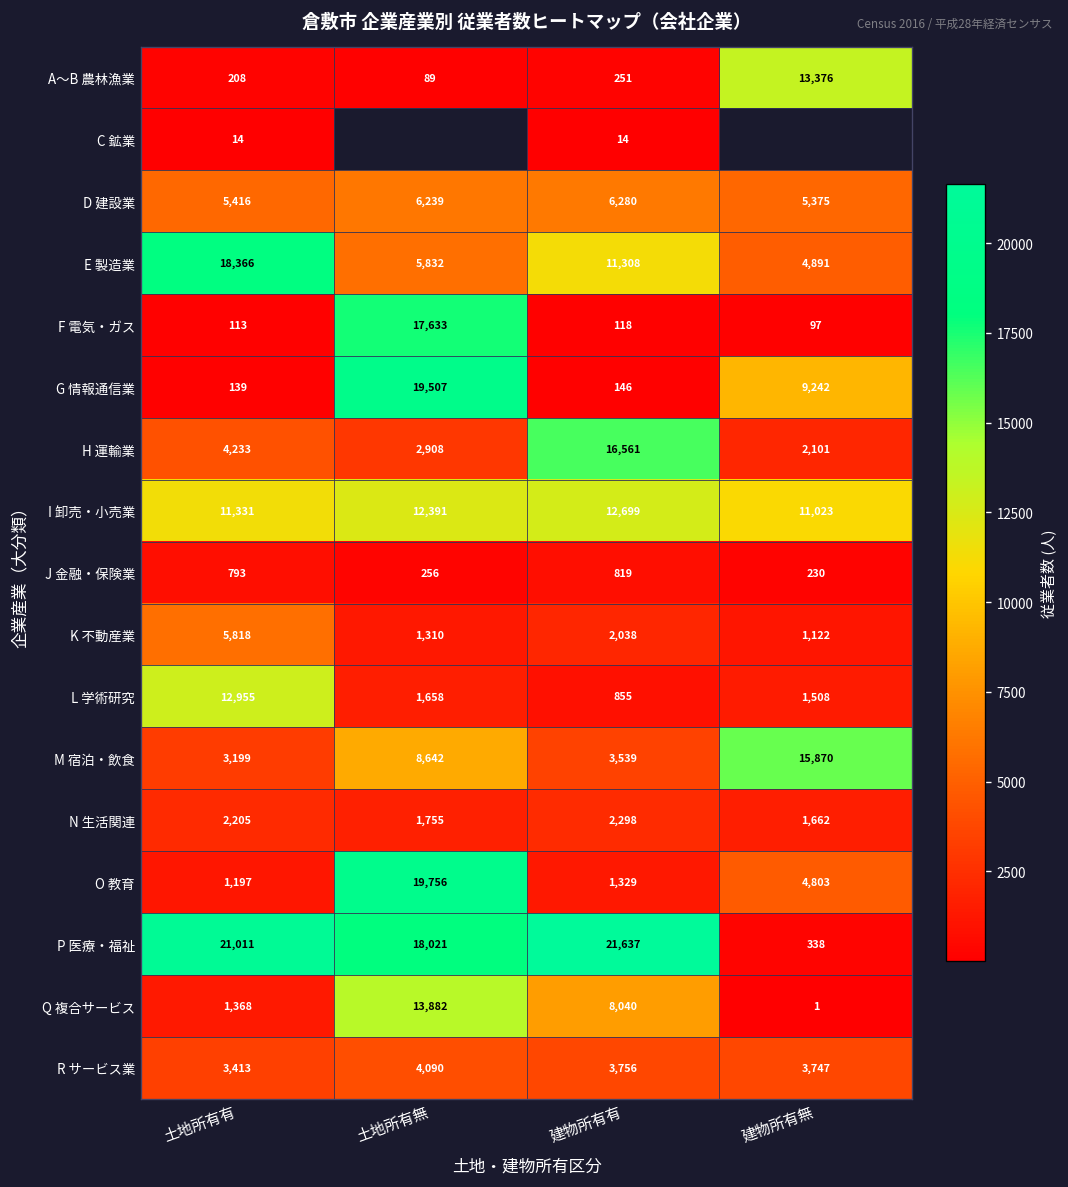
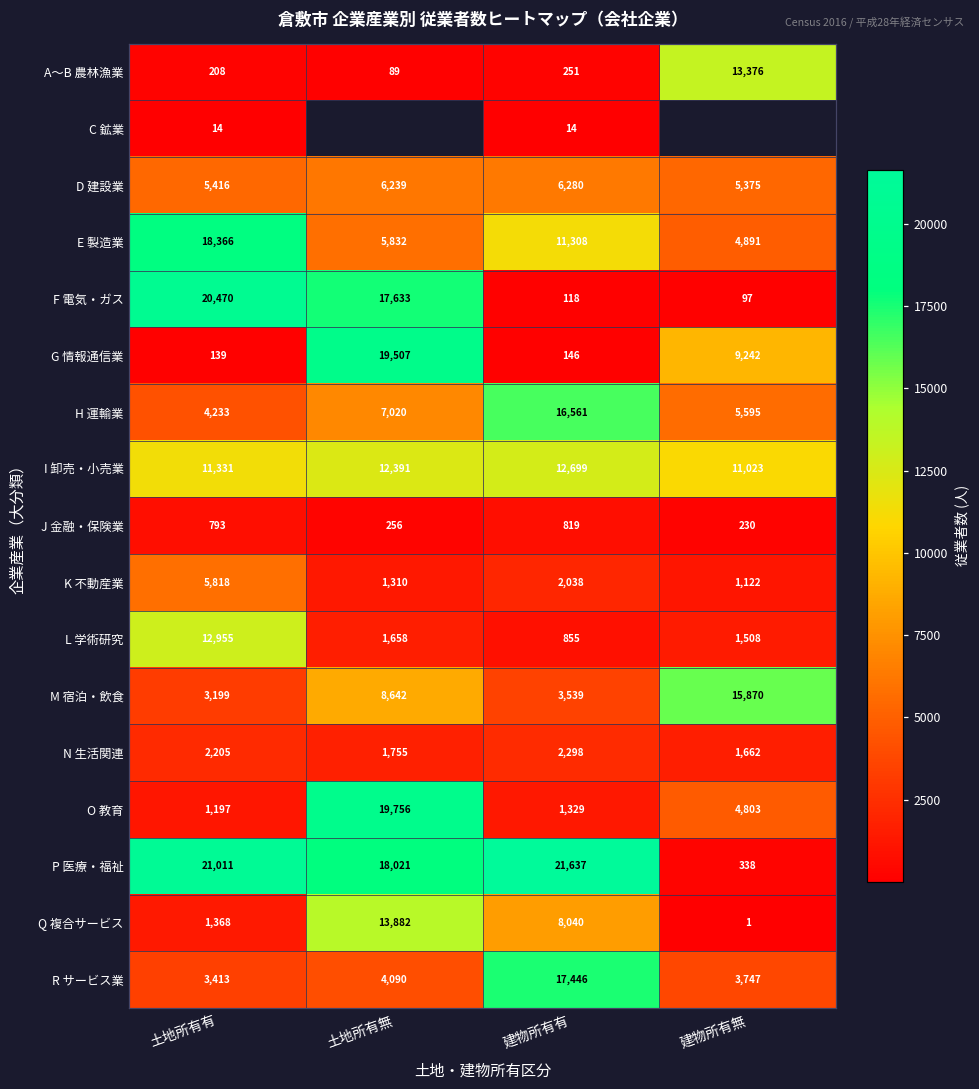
  {
    "A～B 農林漁業": {
      "土地所有有": "208",
      "土地所有無": "89",
      "建物所有有": "251",
      "建物所有無": "13,376"
    },
    "C 鉱業": {
      "土地所有有": "14",
      "建物所有有": "14"
    },
    "D 建設業": {
      "土地所有有": "5,416",
      "土地所有無": "6,239",
      "建物所有有": "6,280",
      "建物所有無": "5,375"
    },
    "E 製造業": {
      "土地所有有": "18,366",
      "土地所有無": "5,832",
      "建物所有有": "11,308",
      "建物所有無": "4,891"
    },
    "F 電気・ガス": {
-     "土地所有有": "113",
+     "土地所有有": "20,470",
      "土地所有無": "17,633",
      "建物所有有": "118",
      "建物所有無": "97"
    },
    "G 情報通信業": {
      "土地所有有": "139",
      "土地所有無": "19,507",
      "建物所有有": "146",
      "建物所有無": "9,242"
    },
    "H 運輸業": {
      "土地所有有": "4,233",
-     "土地所有無": "2,908",
+     "土地所有無": "7,020",
      "建物所有有": "16,561",
-     "建物所有無": "2,101"
+     "建物所有無": "5,595"
    },
    "I 卸売・小売業": {
      "土地所有有": "11,331",
      "土地所有無": "12,391",
      "建物所有有": "12,699",
      "建物所有無": "11,023"
    },
    "J 金融・保険業": {
      "土地所有有": "793",
      "土地所有無": "256",
      "建物所有有": "819",
      "建物所有無": "230"
    },
    "K 不動産業": {
      "土地所有有": "5,818",
      "土地所有無": "1,310",
      "建物所有有": "2,038",
      "建物所有無": "1,122"
    },
    "L 学術研究": {
      "土地所有有": "12,955",
      "土地所有無": "1,658",
      "建物所有有": "855",
      "建物所有無": "1,508"
    },
    "M 宿泊・飲食": {
      "土地所有有": "3,199",
      "土地所有無": "8,642",
      "建物所有有": "3,539",
      "建物所有無": "15,870"
    },
    "N 生活関連": {
      "土地所有有": "2,205",
      "土地所有無": "1,755",
      "建物所有有": "2,298",
      "建物所有無": "1,662"
    },
    "O 教育": {
      "土地所有有": "1,197",
      "土地所有無": "19,756",
      "建物所有有": "1,329",
      "建物所有無": "4,803"
    },
    "P 医療・福祉": {
      "土地所有有": "21,011",
      "土地所有無": "18,021",
      "建物所有有": "21,637",
      "建物所有無": "338"
    },
    "Q 複合サービス": {
      "土地所有有": "1,368",
      "土地所有無": "13,882",
      "建物所有有": "8,040",
      "建物所有無": "1"
    },
    "R サービス業": {
      "土地所有有": "3,413",
      "土地所有無": "4,090",
-     "建物所有有": "3,756",
+     "建物所有有": "17,446",
      "建物所有無": "3,747"
    }
  }
